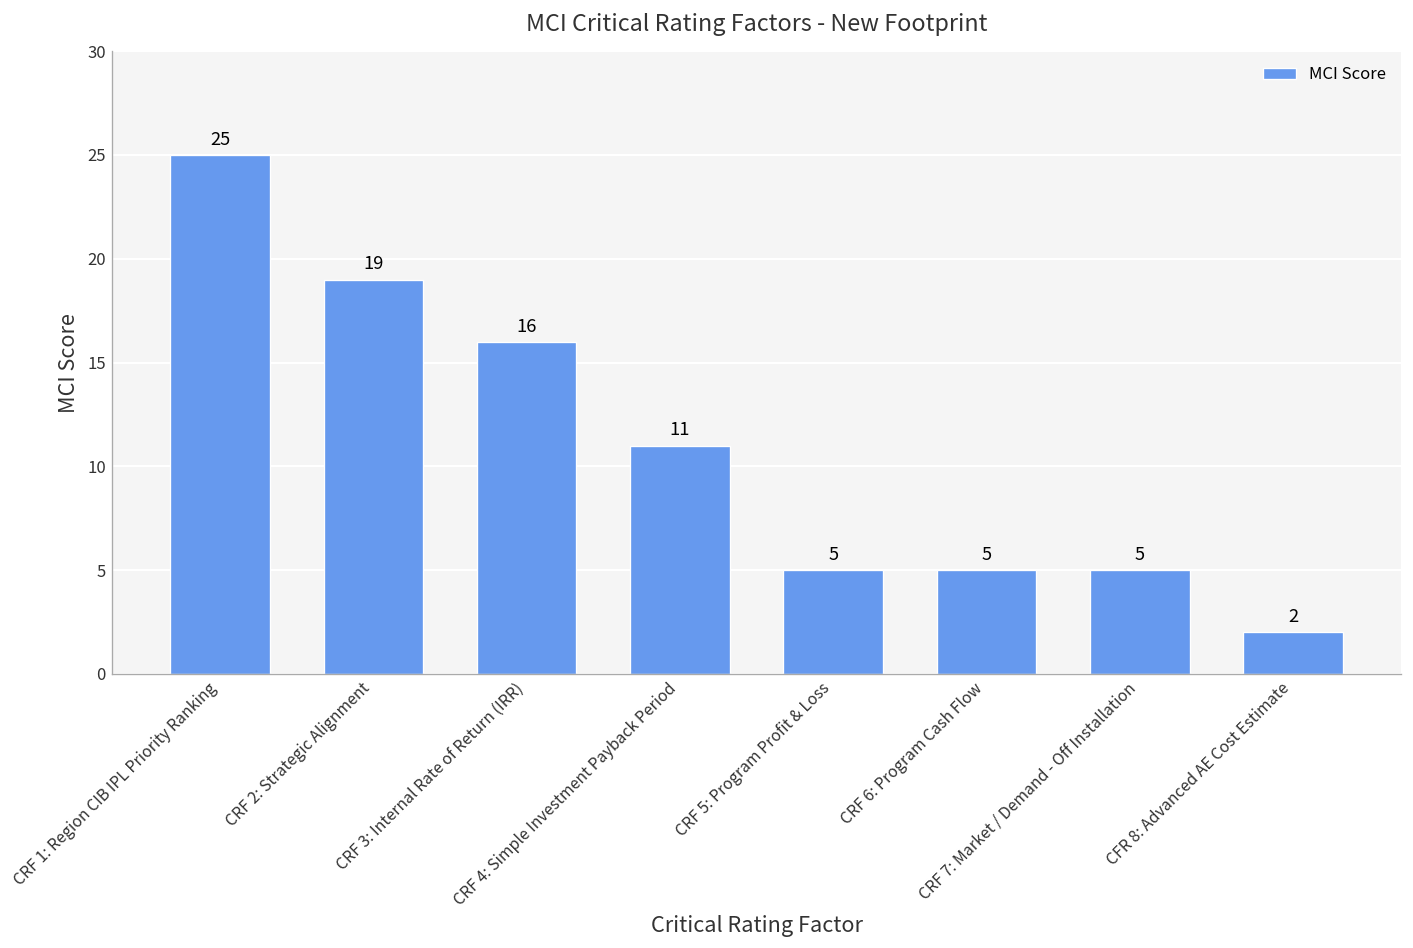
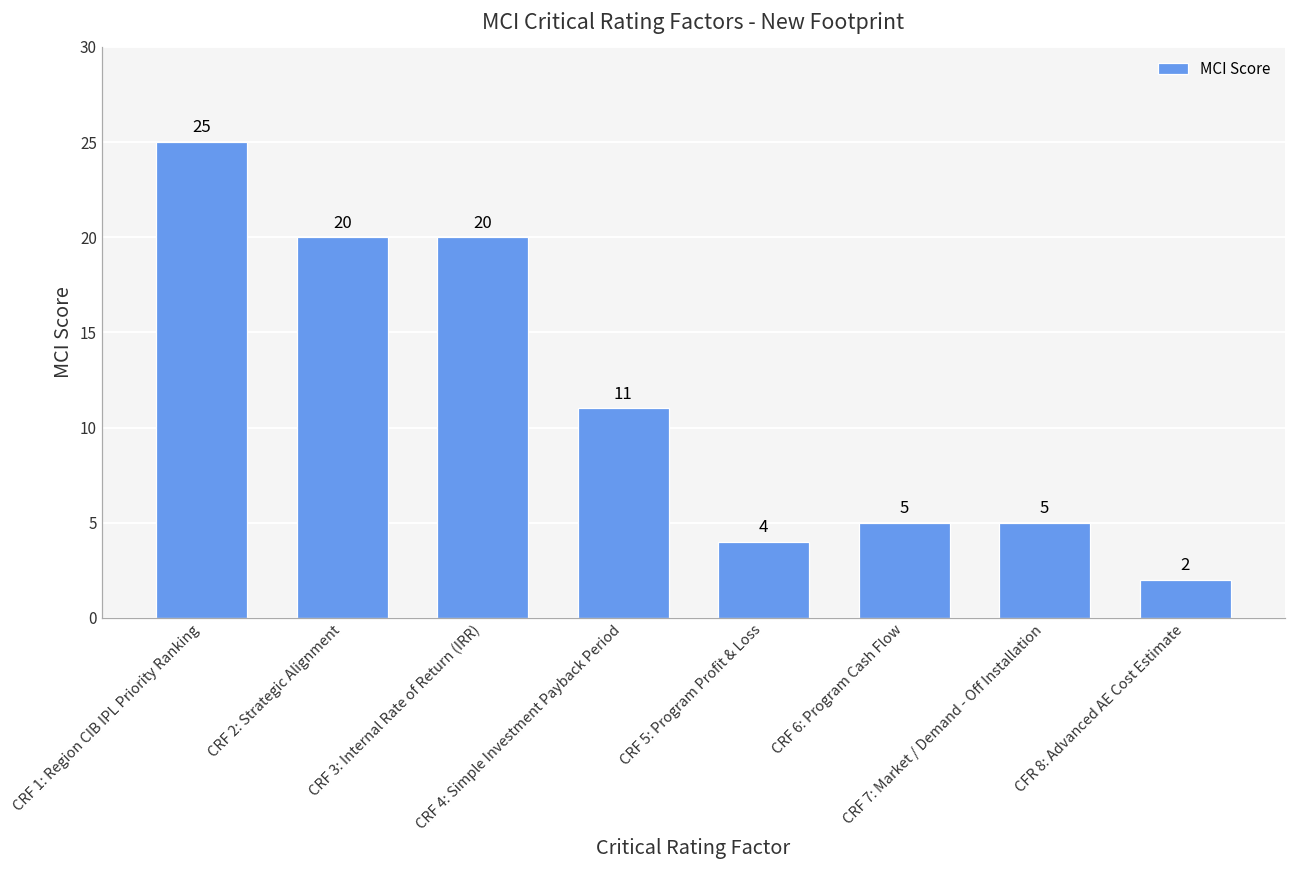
  {
    "CRF 1: Region CIB IPL Priority Ranking": 25,
-   "CRF 2: Strategic Alignment": 19,
-   "CRF 3: Internal Rate of Return (IRR)": 16,
+   "CRF 2: Strategic Alignment": 20,
+   "CRF 3: Internal Rate of Return (IRR)": 20,
    "CRF 4: Simple Investment Payback Period": 11,
-   "CRF 5: Program Profit & Loss": 5,
+   "CRF 5: Program Profit & Loss": 4,
    "CRF 6: Program Cash Flow": 5,
    "CRF 7: Market / Demand - Off Installation": 5,
    "CFR 8: Advanced AE Cost Estimate": 2
  }
